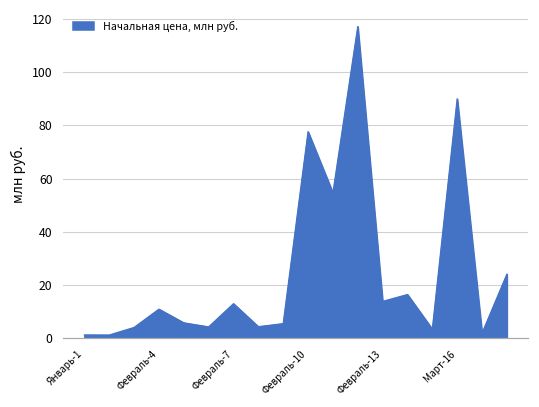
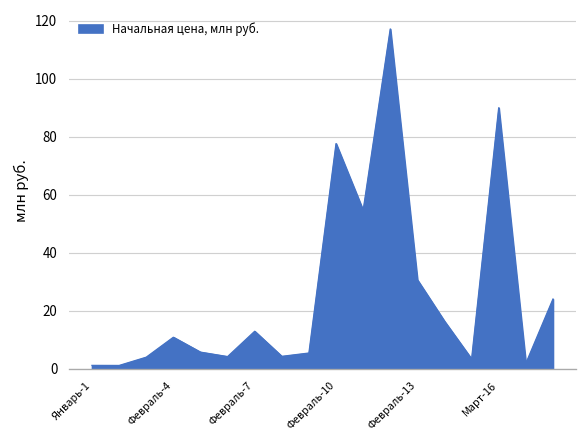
  {
    "Январь-1": 1,
    "Февраль-4": 11,
    "Февраль-7": 13,
    "Февраль-10": 78,
-   "Февраль-13": 14,
+   "Февраль-13": 31,
    "Март-16": 90
  }
